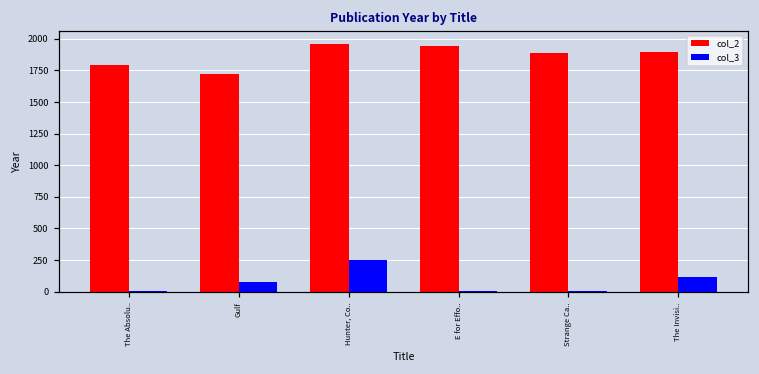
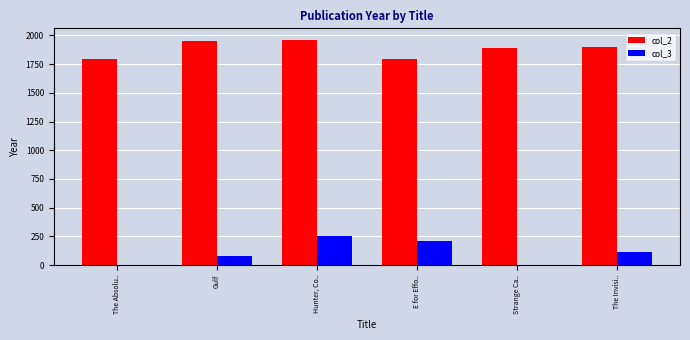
  {
    "col_2": {
      "The Absolu..": 1800,
-     "Gulf": 1730,
+     "Gulf": 1950,
      "Hunter, Co..": 1960,
-     "E for Effo..": 1950,
+     "E for Effo..": 1790,
      "Strange Ca..": 1890,
      "The Invisi..": 1900
    },
    "col_3": {
      "Gulf": 80,
      "Hunter, Co..": 250,
-     "E for Effo..": 10,
+     "E for Effo..": 210,
      "The Invisi..": 110
    }
  }
